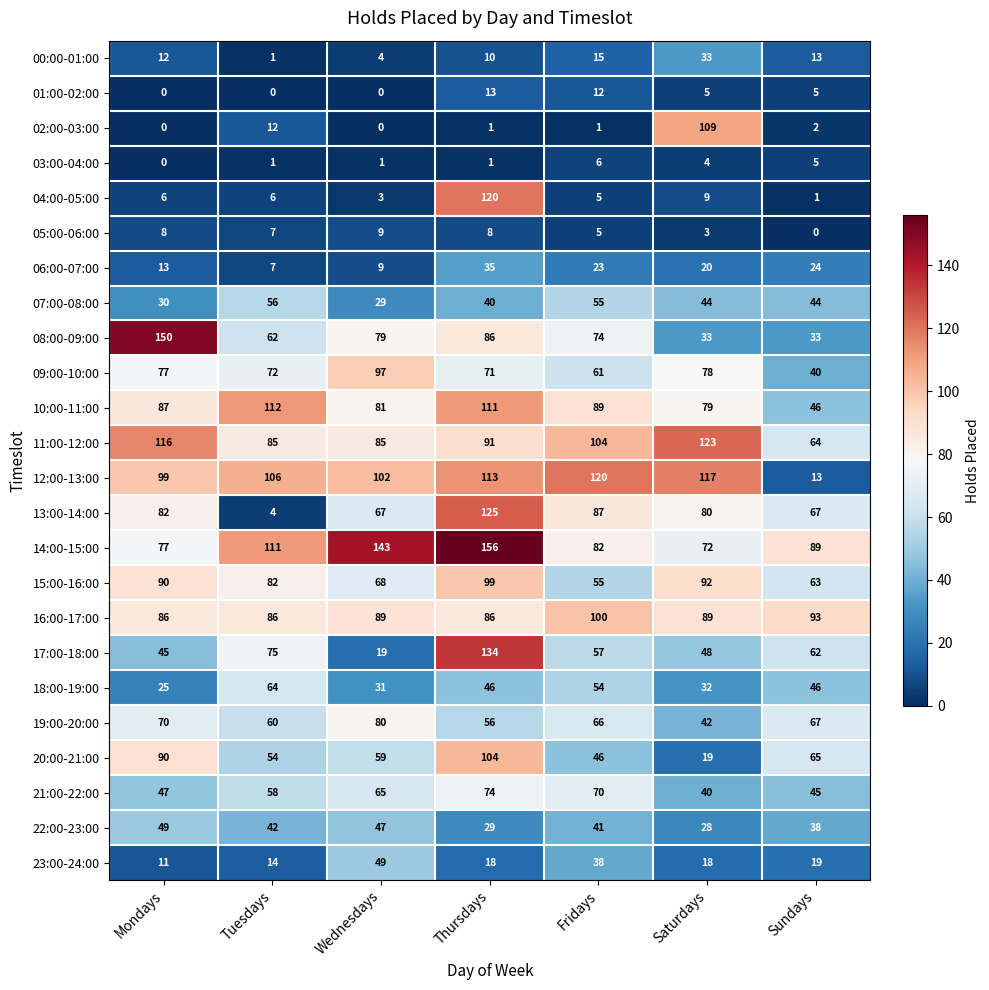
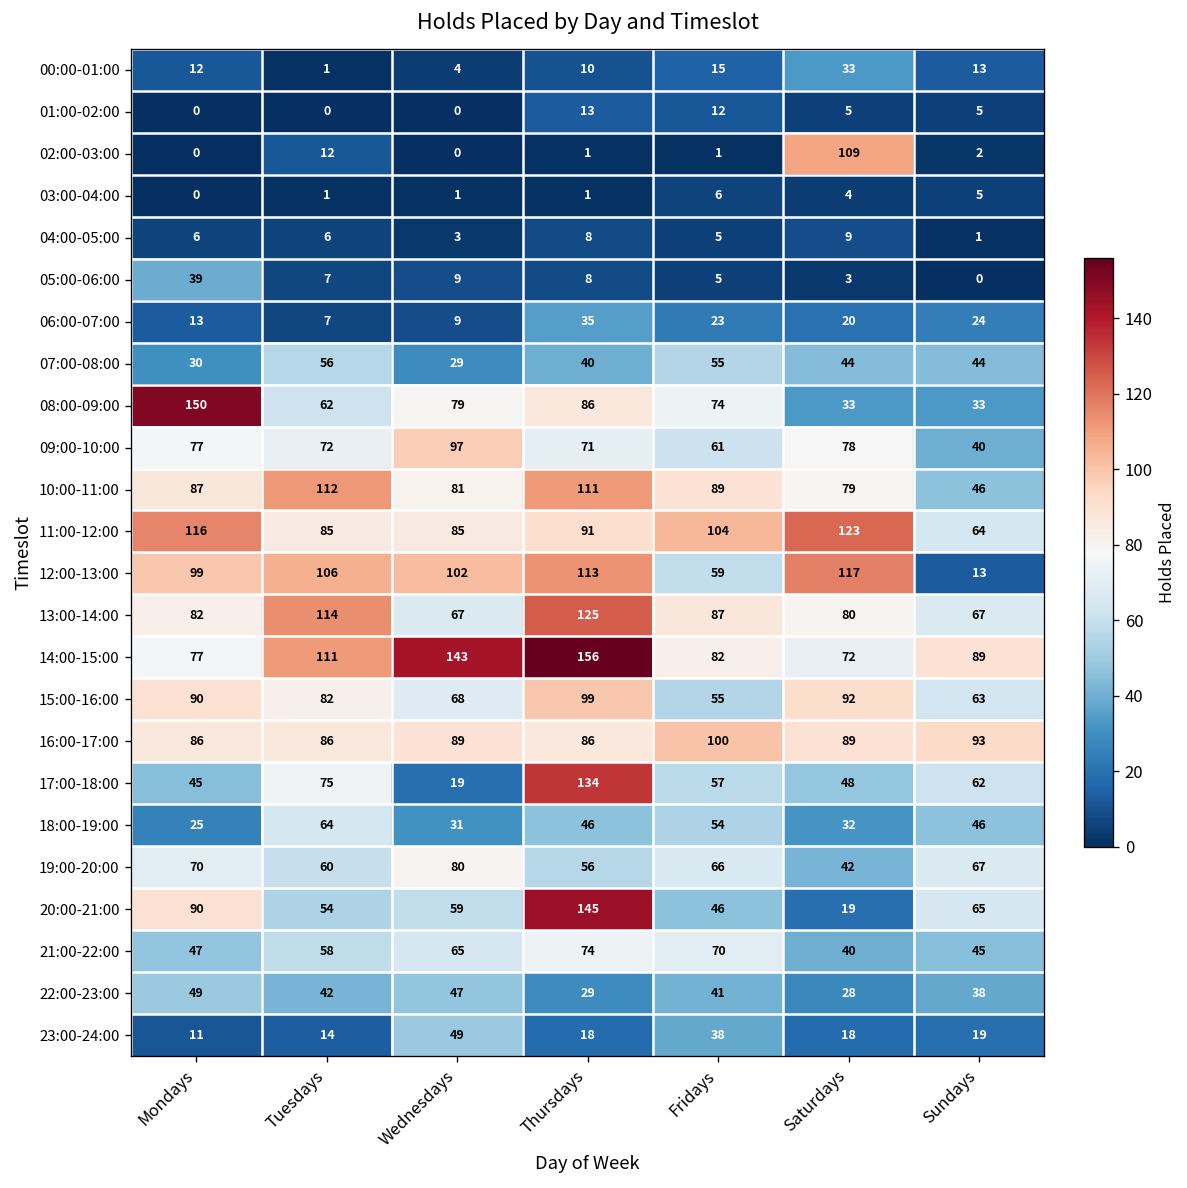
  {
    "00:00-01:00": {
      "Mondays": 12,
      "Tuesdays": 1,
      "Wednesdays": 4,
      "Thursdays": 10,
      "Fridays": 15,
      "Saturdays": 33,
      "Sundays": 13
    },
    "01:00-02:00": {
      "Mondays": 0,
      "Tuesdays": 0,
      "Wednesdays": 0,
      "Thursdays": 13,
      "Fridays": 12,
      "Saturdays": 5,
      "Sundays": 5
    },
    "02:00-03:00": {
      "Mondays": 0,
      "Tuesdays": 12,
      "Wednesdays": 0,
      "Thursdays": 1,
      "Fridays": 1,
      "Saturdays": 109,
      "Sundays": 2
    },
    "03:00-04:00": {
      "Mondays": 0,
      "Tuesdays": 1,
      "Wednesdays": 1,
      "Thursdays": 1,
      "Fridays": 6,
      "Saturdays": 4,
      "Sundays": 5
    },
    "04:00-05:00": {
      "Mondays": 6,
      "Tuesdays": 6,
      "Wednesdays": 3,
-     "Thursdays": 120,
+     "Thursdays": 8,
      "Fridays": 5,
      "Saturdays": 9,
      "Sundays": 1
    },
    "05:00-06:00": {
-     "Mondays": 8,
+     "Mondays": 39,
      "Tuesdays": 7,
      "Wednesdays": 9,
      "Thursdays": 8,
      "Fridays": 5,
      "Saturdays": 3,
      "Sundays": 0
    },
    "06:00-07:00": {
      "Mondays": 13,
      "Tuesdays": 7,
      "Wednesdays": 9,
      "Thursdays": 35,
      "Fridays": 23,
      "Saturdays": 20,
      "Sundays": 24
    },
    "07:00-08:00": {
      "Mondays": 30,
      "Tuesdays": 56,
      "Wednesdays": 29,
      "Thursdays": 40,
      "Fridays": 55,
      "Saturdays": 44,
      "Sundays": 44
    },
    "08:00-09:00": {
      "Mondays": 150,
      "Tuesdays": 62,
      "Wednesdays": 79,
      "Thursdays": 86,
      "Fridays": 74,
      "Saturdays": 33,
      "Sundays": 33
    },
    "09:00-10:00": {
      "Mondays": 77,
      "Tuesdays": 72,
      "Wednesdays": 97,
      "Thursdays": 71,
      "Fridays": 61,
      "Saturdays": 78,
      "Sundays": 40
    },
    "10:00-11:00": {
      "Mondays": 87,
      "Tuesdays": 112,
      "Wednesdays": 81,
      "Thursdays": 111,
      "Fridays": 89,
      "Saturdays": 79,
      "Sundays": 46
    },
    "11:00-12:00": {
      "Mondays": 116,
      "Tuesdays": 85,
      "Wednesdays": 85,
      "Thursdays": 91,
      "Fridays": 104,
      "Saturdays": 123,
      "Sundays": 64
    },
    "12:00-13:00": {
      "Mondays": 99,
      "Tuesdays": 106,
      "Wednesdays": 102,
      "Thursdays": 113,
-     "Fridays": 120,
+     "Fridays": 59,
      "Saturdays": 117,
      "Sundays": 13
    },
    "13:00-14:00": {
      "Mondays": 82,
-     "Tuesdays": 4,
+     "Tuesdays": 114,
      "Wednesdays": 67,
      "Thursdays": 125,
      "Fridays": 87,
      "Saturdays": 80,
      "Sundays": 67
    },
    "14:00-15:00": {
      "Mondays": 77,
      "Tuesdays": 111,
      "Wednesdays": 143,
      "Thursdays": 156,
      "Fridays": 82,
      "Saturdays": 72,
      "Sundays": 89
    },
    "15:00-16:00": {
      "Mondays": 90,
      "Tuesdays": 82,
      "Wednesdays": 68,
      "Thursdays": 99,
      "Fridays": 55,
      "Saturdays": 92,
      "Sundays": 63
    },
    "16:00-17:00": {
      "Mondays": 86,
      "Tuesdays": 86,
      "Wednesdays": 89,
      "Thursdays": 86,
      "Fridays": 100,
      "Saturdays": 89,
      "Sundays": 93
    },
    "17:00-18:00": {
      "Mondays": 45,
      "Tuesdays": 75,
      "Wednesdays": 19,
      "Thursdays": 134,
      "Fridays": 57,
      "Saturdays": 48,
      "Sundays": 62
    },
    "18:00-19:00": {
      "Mondays": 25,
      "Tuesdays": 64,
      "Wednesdays": 31,
      "Thursdays": 46,
      "Fridays": 54,
      "Saturdays": 32,
      "Sundays": 46
    },
    "19:00-20:00": {
      "Mondays": 70,
      "Tuesdays": 60,
      "Wednesdays": 80,
      "Thursdays": 56,
      "Fridays": 66,
      "Saturdays": 42,
      "Sundays": 67
    },
    "20:00-21:00": {
      "Mondays": 90,
      "Tuesdays": 54,
      "Wednesdays": 59,
-     "Thursdays": 104,
+     "Thursdays": 145,
      "Fridays": 46,
      "Saturdays": 19,
      "Sundays": 65
    },
    "21:00-22:00": {
      "Mondays": 47,
      "Tuesdays": 58,
      "Wednesdays": 65,
      "Thursdays": 74,
      "Fridays": 70,
      "Saturdays": 40,
      "Sundays": 45
    },
    "22:00-23:00": {
      "Mondays": 49,
      "Tuesdays": 42,
      "Wednesdays": 47,
      "Thursdays": 29,
      "Fridays": 41,
      "Saturdays": 28,
      "Sundays": 38
    },
    "23:00-24:00": {
      "Mondays": 11,
      "Tuesdays": 14,
      "Wednesdays": 49,
      "Thursdays": 18,
      "Fridays": 38,
      "Saturdays": 18,
      "Sundays": 19
    }
  }
